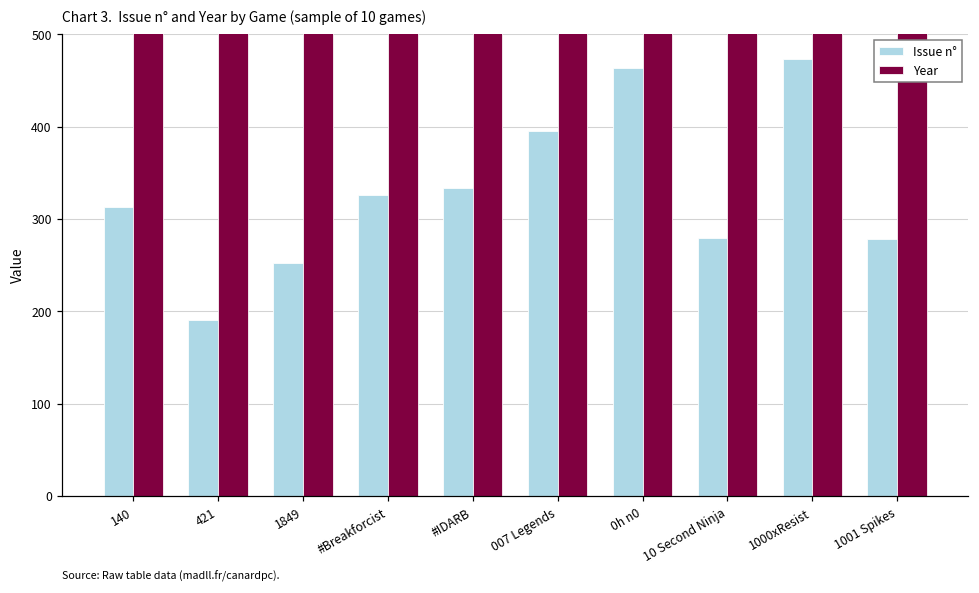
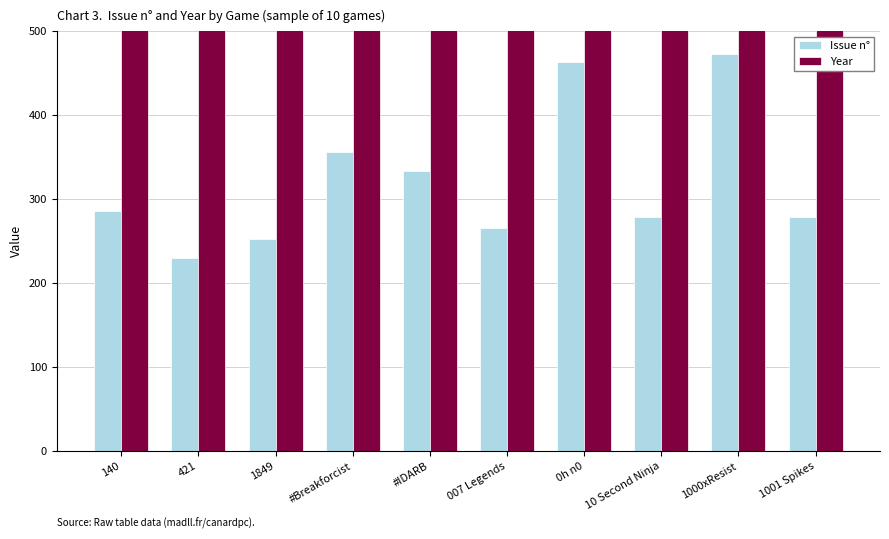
  {
    "Issue n°": {
-     "140": 310,
-     "421": 190,
+     "140": 290,
+     "421": 230,
      "1849": 250,
-     "#Breakforcist": 330,
+     "#Breakforcist": 360,
      "#IDARB": 330,
-     "007 Legends": 400,
+     "007 Legends": 270,
      "0h n0": 460,
      "10 Second Ninja": 280,
      "1000xResist": 470,
      "1001 Spikes": 280
    }
  }
